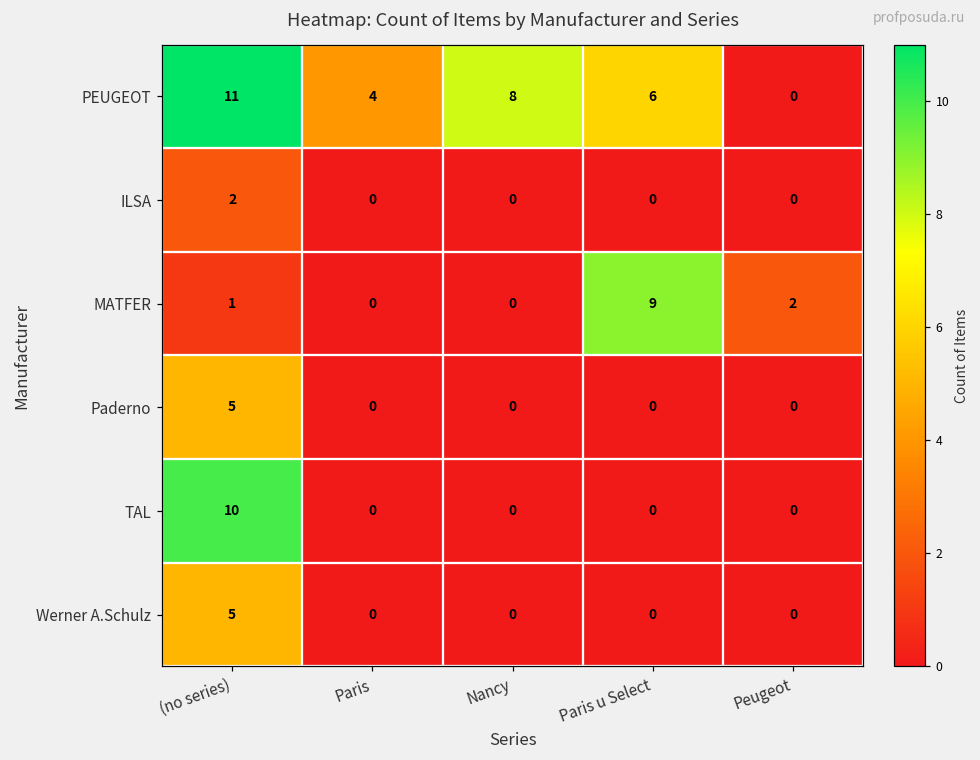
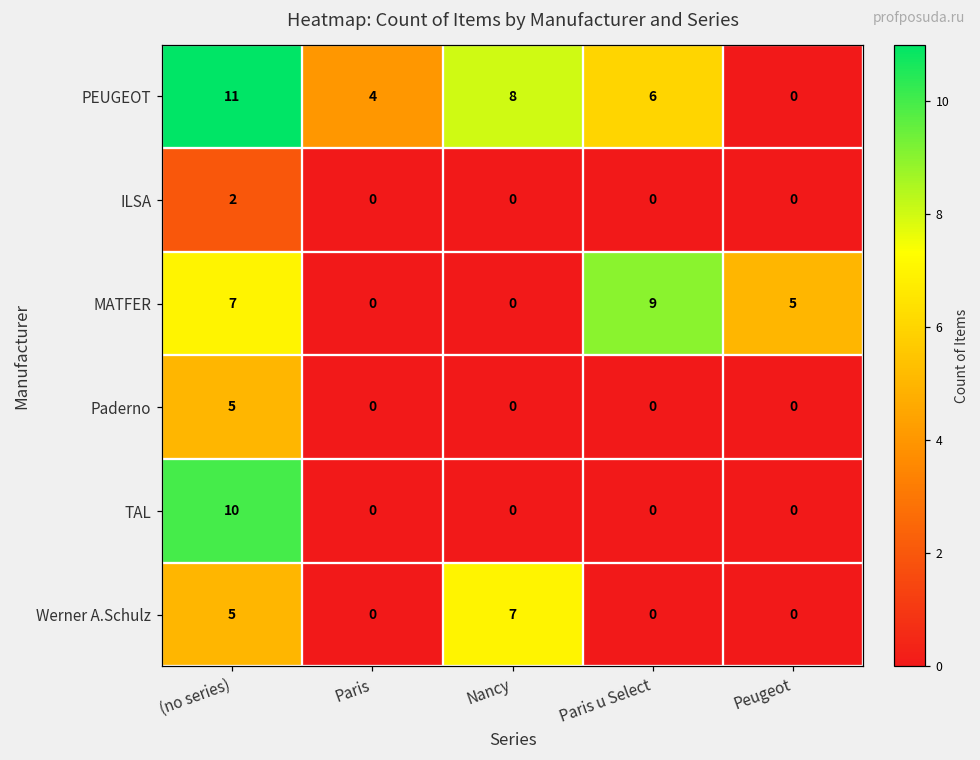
  {
    "PEUGEOT": {
      "(no series)": 11,
      "Paris": 4,
      "Nancy": 8,
      "Paris u Select": 6,
      "Peugeot": 0
    },
    "ILSA": {
      "(no series)": 2,
      "Paris": 0,
      "Nancy": 0,
      "Paris u Select": 0,
      "Peugeot": 0
    },
    "MATFER": {
-     "(no series)": 1,
+     "(no series)": 7,
      "Paris": 0,
      "Nancy": 0,
      "Paris u Select": 9,
-     "Peugeot": 2
+     "Peugeot": 5
    },
    "Paderno": {
      "(no series)": 5,
      "Paris": 0,
      "Nancy": 0,
      "Paris u Select": 0,
      "Peugeot": 0
    },
    "TAL": {
      "(no series)": 10,
      "Paris": 0,
      "Nancy": 0,
      "Paris u Select": 0,
      "Peugeot": 0
    },
    "Werner A.Schulz": {
      "(no series)": 5,
      "Paris": 0,
-     "Nancy": 0,
+     "Nancy": 7,
      "Paris u Select": 0,
      "Peugeot": 0
    }
  }
